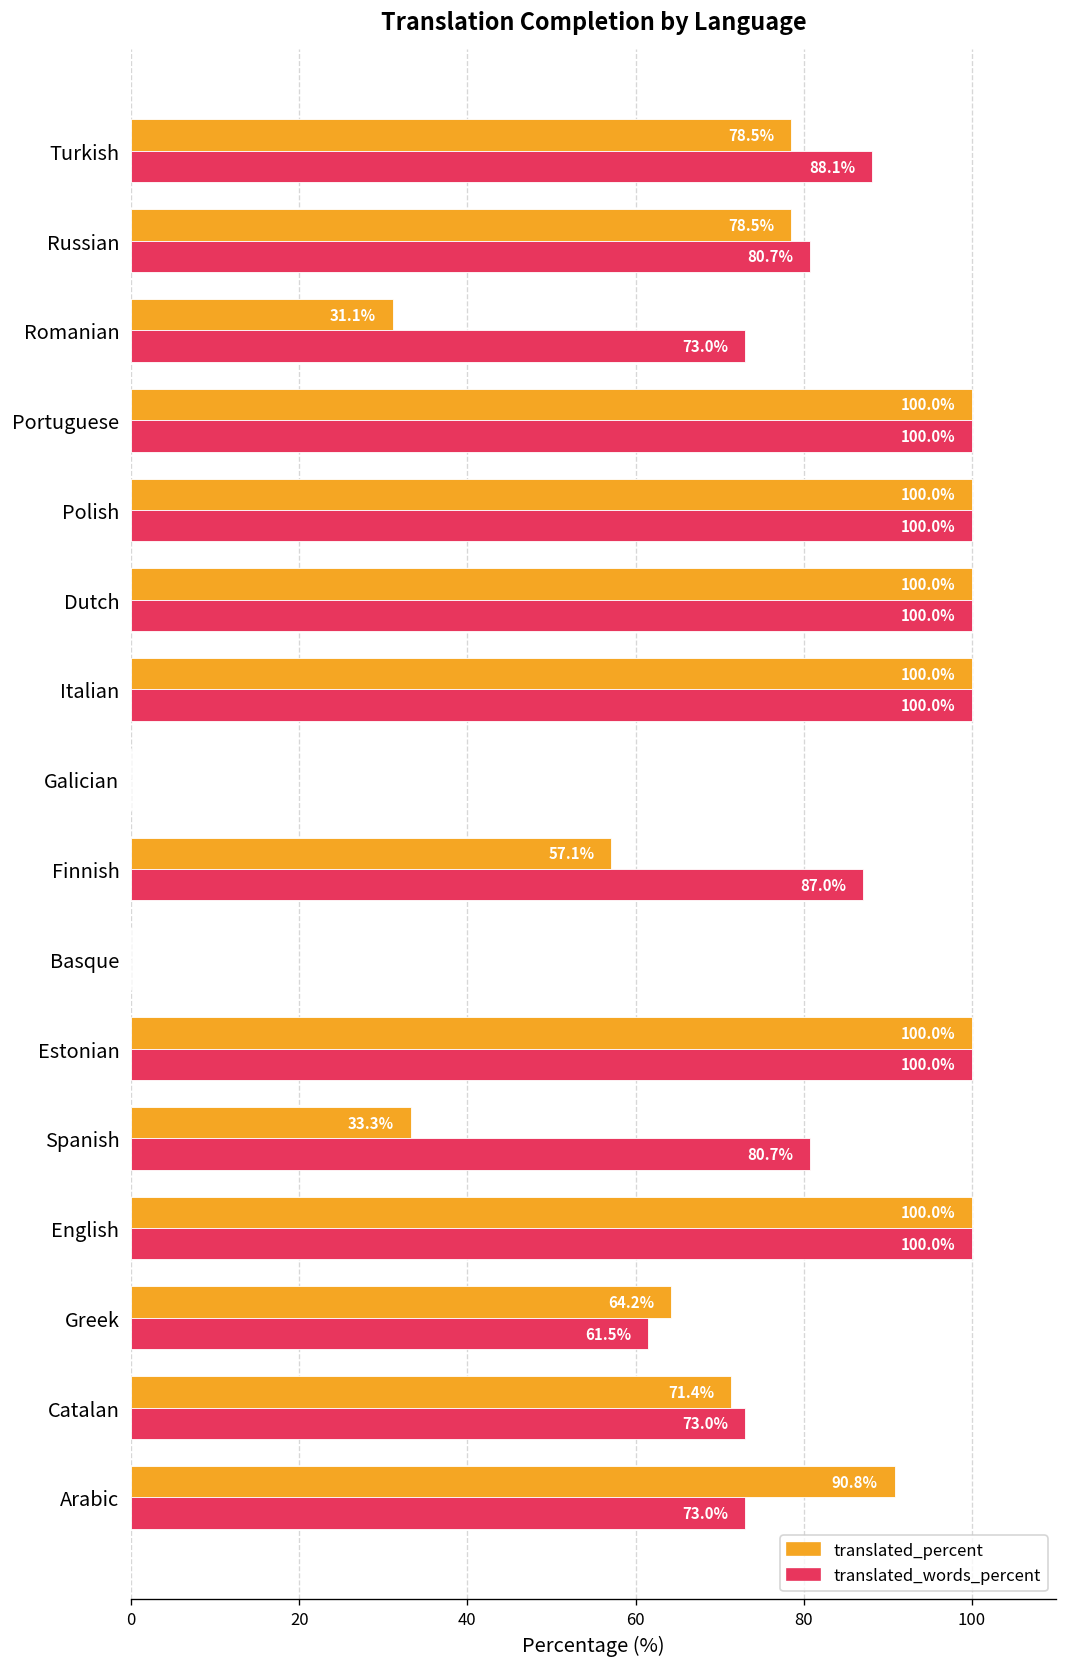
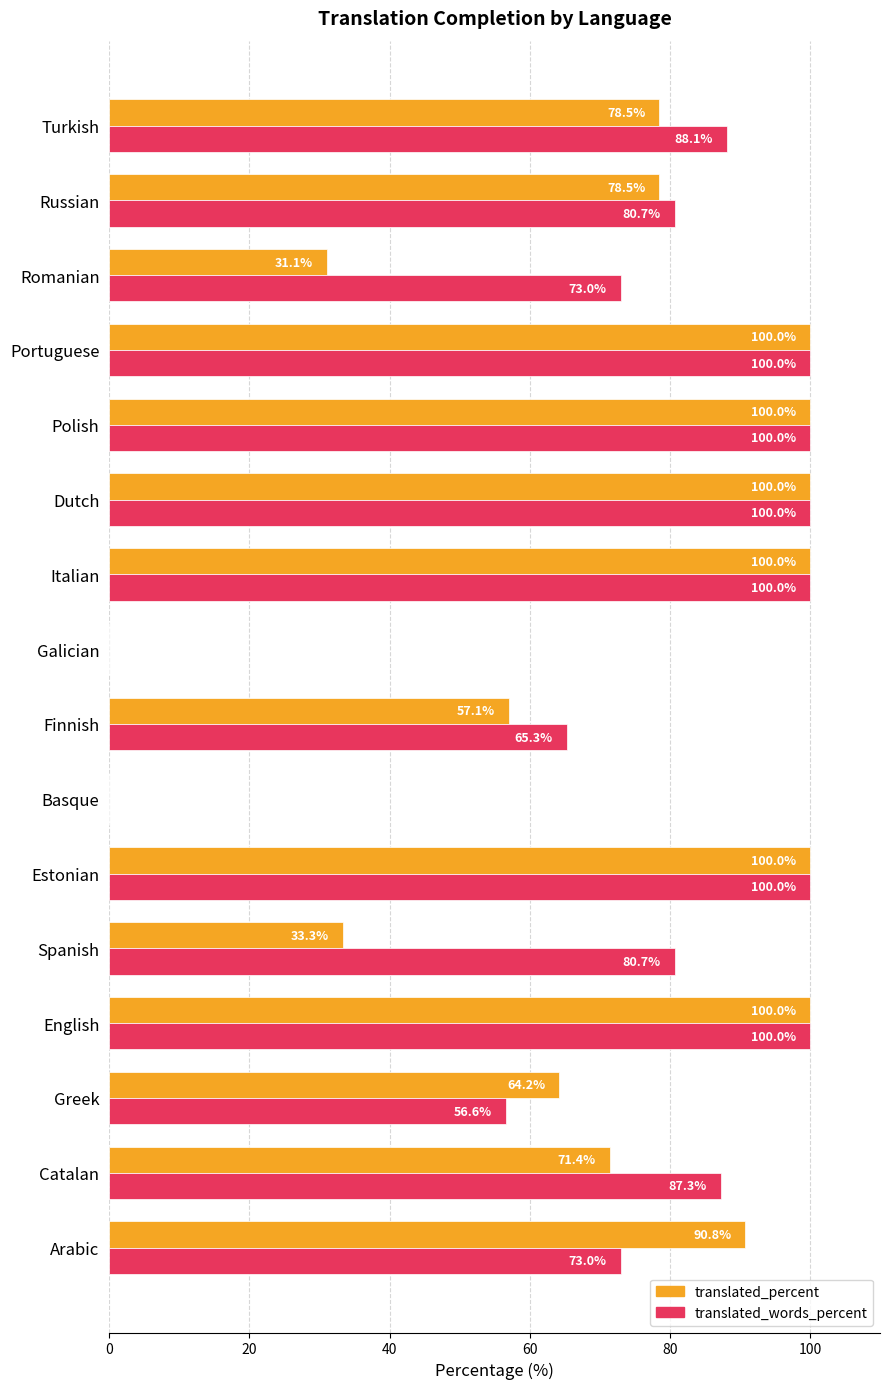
  {
    "translated_percent": {
      "Turkish": "78.5%",
      "Russian": "78.5%",
      "Romanian": "31.1%",
      "Portuguese": "100.0%",
      "Polish": "100.0%",
      "Dutch": "100.0%",
      "Italian": "100.0%",
      "Finnish": "57.1%",
      "Estonian": "100.0%",
      "Spanish": "33.3%",
      "English": "100.0%",
      "Greek": "64.2%",
      "Catalan": "71.4%",
      "Arabic": "90.8%"
    },
    "translated_words_percent": {
      "Turkish": "88.1%",
      "Russian": "80.7%",
      "Romanian": "73.0%",
      "Portuguese": "100.0%",
      "Polish": "100.0%",
      "Dutch": "100.0%",
      "Italian": "100.0%",
-     "Finnish": "87.0%",
+     "Finnish": "65.3%",
      "Estonian": "100.0%",
      "Spanish": "80.7%",
      "English": "100.0%",
-     "Greek": "61.5%",
-     "Catalan": "73.0%",
+     "Greek": "56.6%",
+     "Catalan": "87.3%",
      "Arabic": "73.0%"
    }
  }
